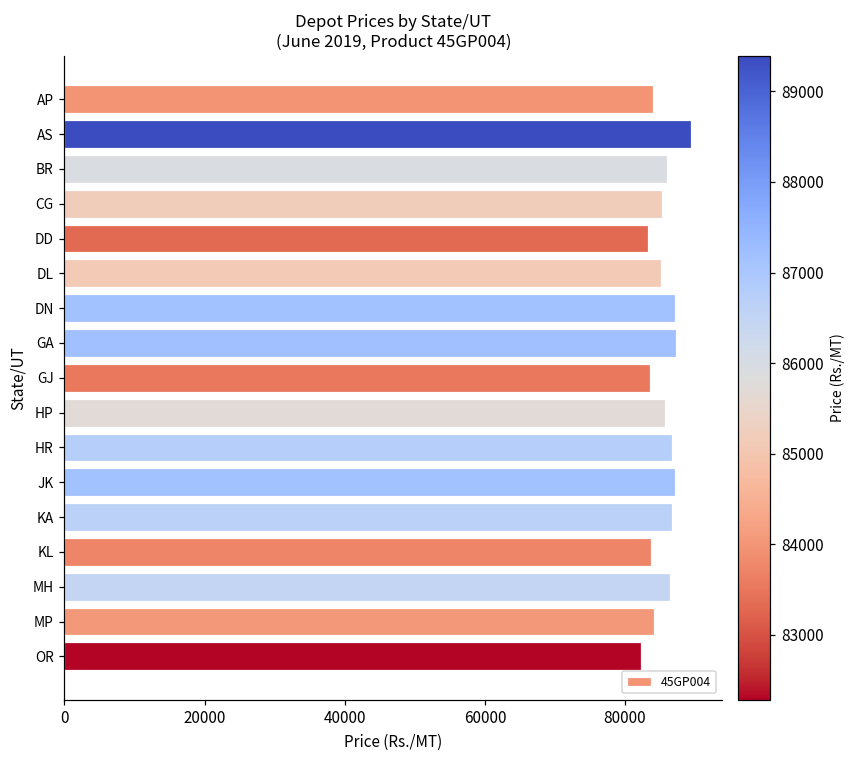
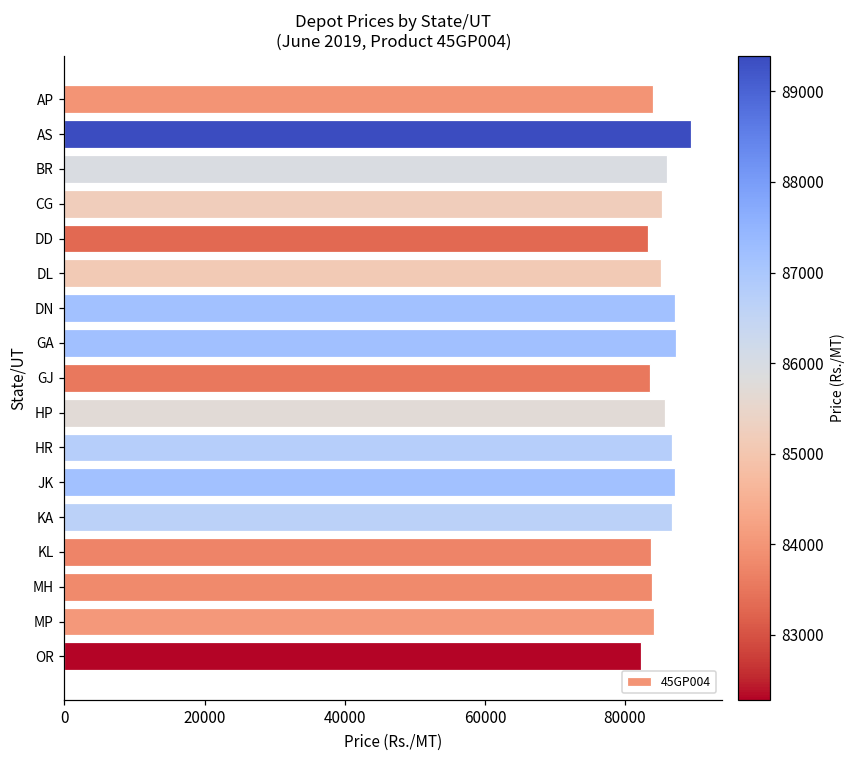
  {
    "AP": 84000,
    "AS": 89000,
    "BR": 86000,
    "CG": 85000,
    "DD": 83000,
    "DL": 85000,
    "DN": 87000,
    "GA": 87000,
    "GJ": 84000,
    "HP": 86000,
    "HR": 87000,
    "JK": 87000,
    "KA": 87000,
    "KL": 84000,
-   "MH": 86000,
+   "MH": 84000,
    "MP": 84000,
    "OR": 82000
  }
